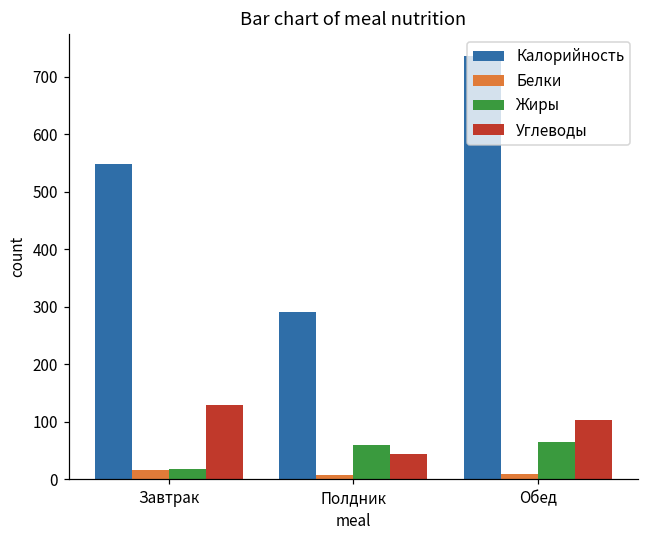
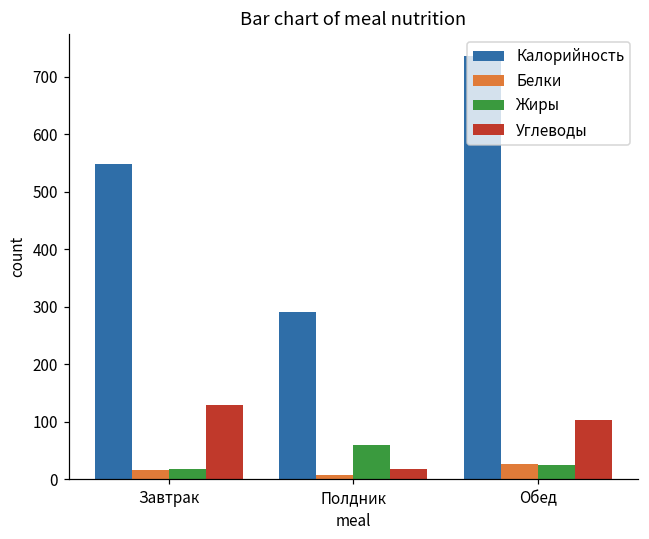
  {
    "Калорийность": {
      "Завтрак": 550,
      "Полдник": 290
    },
    "Белки": {
      "Завтрак": 20,
      "Полдник": 10,
-     "Обед": 10
+     "Обед": 30
    },
    "Жиры": {
      "Завтрак": 20,
      "Полдник": 60,
-     "Обед": 60
+     "Обед": 30
    },
    "Углеводы": {
      "Завтрак": 130,
-     "Полдник": 40,
+     "Полдник": 20,
      "Обед": 100
    }
  }
